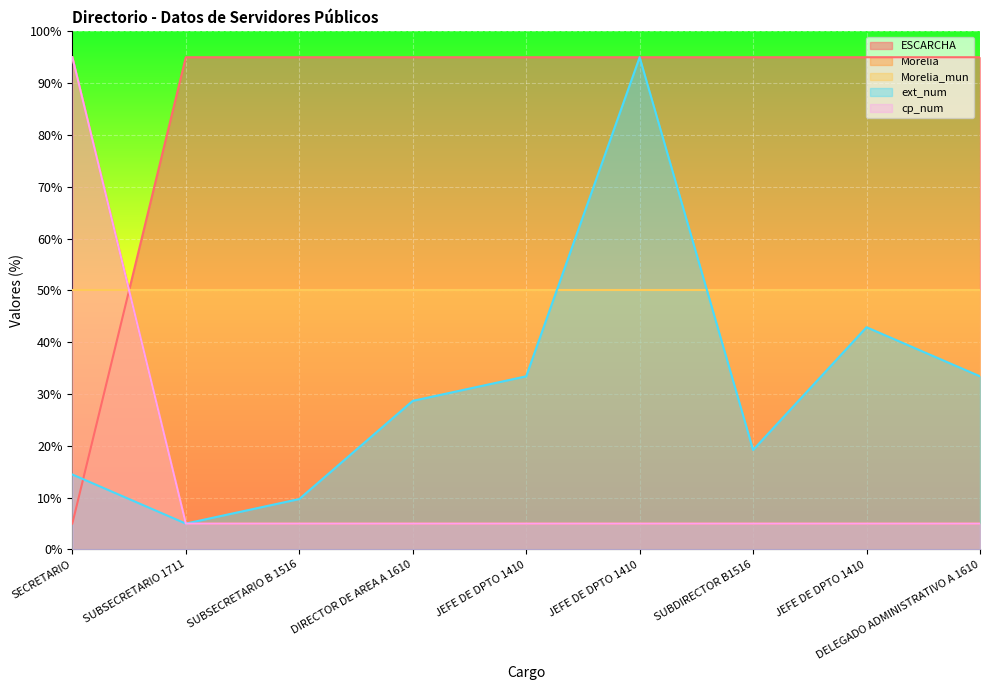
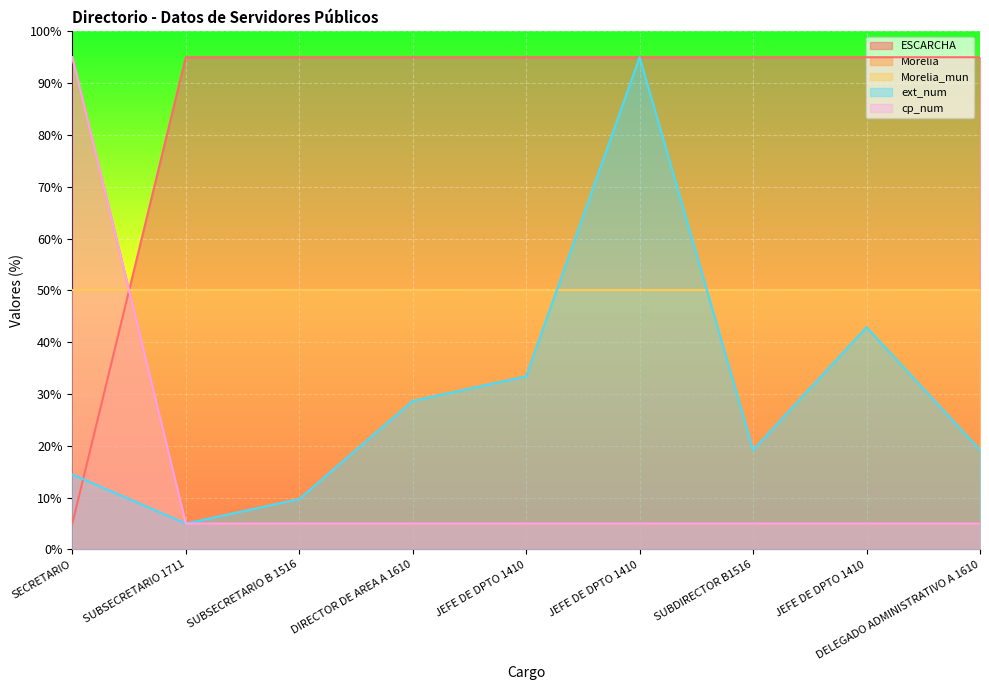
  {
    "ESCARCHA": {
      "SECRETARIO": "5%",
      "SUBSECRETARIO 1711": "95%",
      "SUBSECRETARIO B 1516": "95%",
      "DIRECTOR DE AREA A 1610": "95%",
      "SUBDIRECTOR B1516": "95%",
      "DELEGADO ADMINISTRATIVO A 1610": "95%"
    },
    "cp_num": {
      "SECRETARIO": "95%",
      "SUBSECRETARIO B 1516": "5%",
      "DIRECTOR DE AREA A 1610": "5%",
      "SUBDIRECTOR B1516": "5%",
      "DELEGADO ADMINISTRATIVO A 1610": "5%"
    },
    "Morelia_mun": {
      "SECRETARIO": "50%",
      "SUBSECRETARIO 1711": "50%",
      "SUBSECRETARIO B 1516": "50%",
      "DIRECTOR DE AREA A 1610": "50%",
      "SUBDIRECTOR B1516": "50%",
      "DELEGADO ADMINISTRATIVO A 1610": "50%"
    },
    "ext_num": {
      "SECRETARIO": "14%",
      "SUBSECRETARIO B 1516": "10%",
      "DIRECTOR DE AREA A 1610": "29%",
      "SUBDIRECTOR B1516": "19%",
-     "DELEGADO ADMINISTRATIVO A 1610": "33%"
+     "DELEGADO ADMINISTRATIVO A 1610": "19%"
    }
  }
